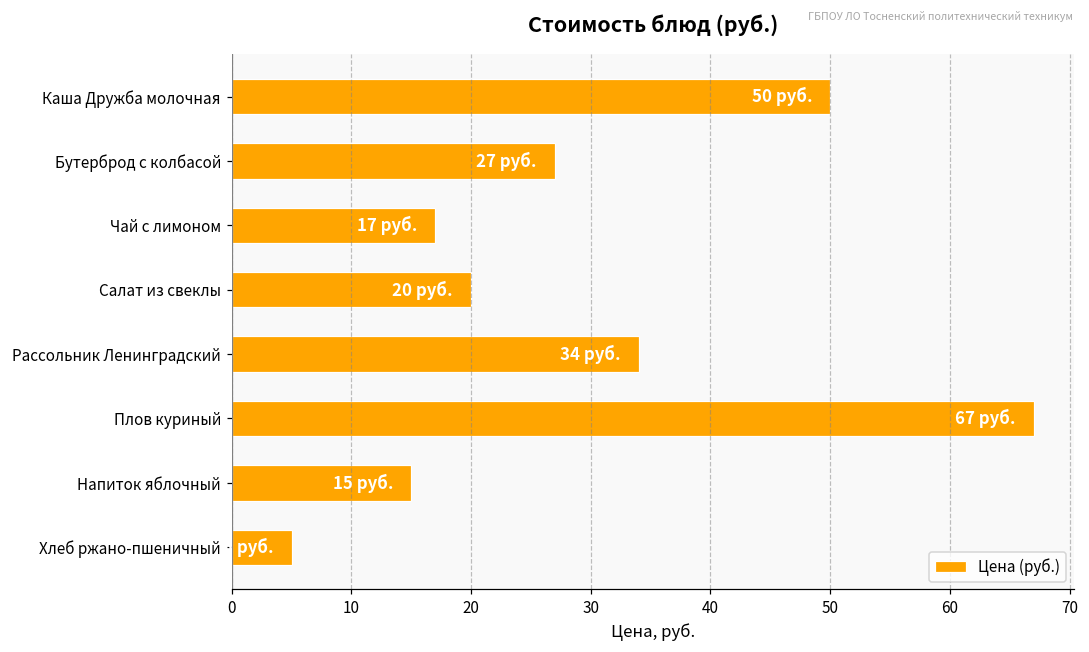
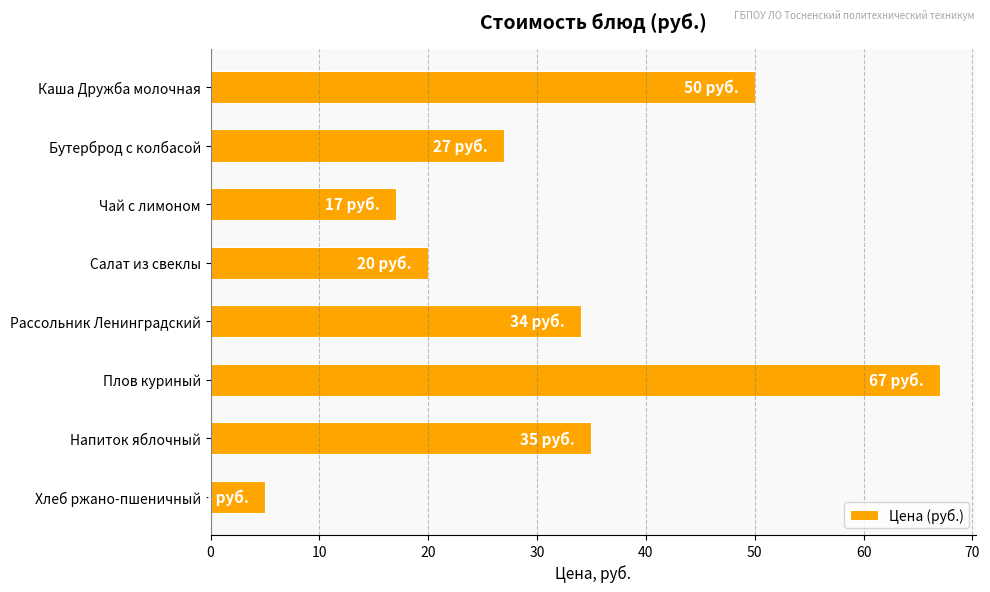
  {
    "Каша Дружба молочная": 50,
    "Бутерброд с колбасой": 27,
    "Чай с лимоном": 17,
    "Салат из свеклы": 20,
    "Рассольник Ленинградский": 34,
    "Плов куриный": 67,
-   "Напиток яблочный": 15,
+   "Напиток яблочный": 35,
    "Хлеб ржано-пшеничный": 5
  }
